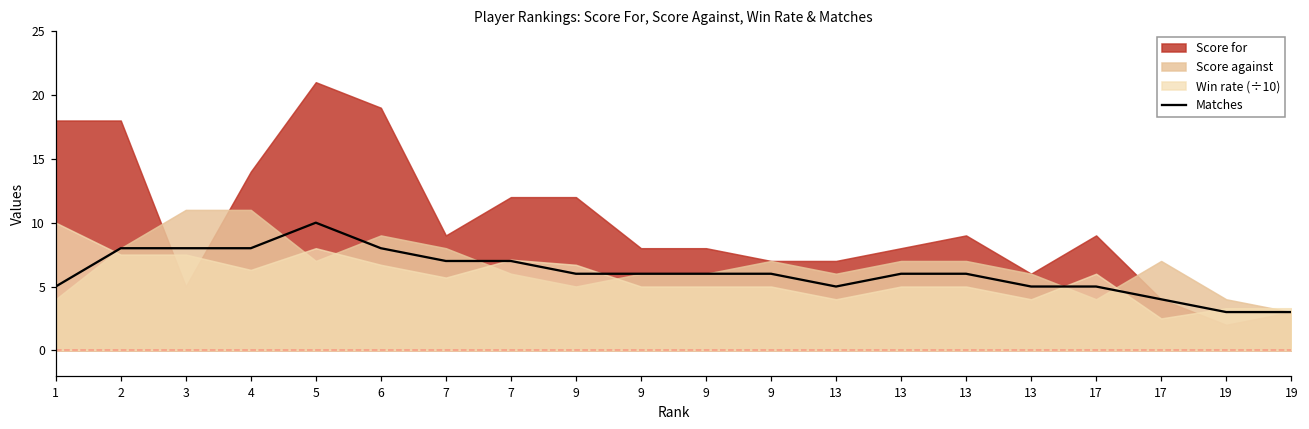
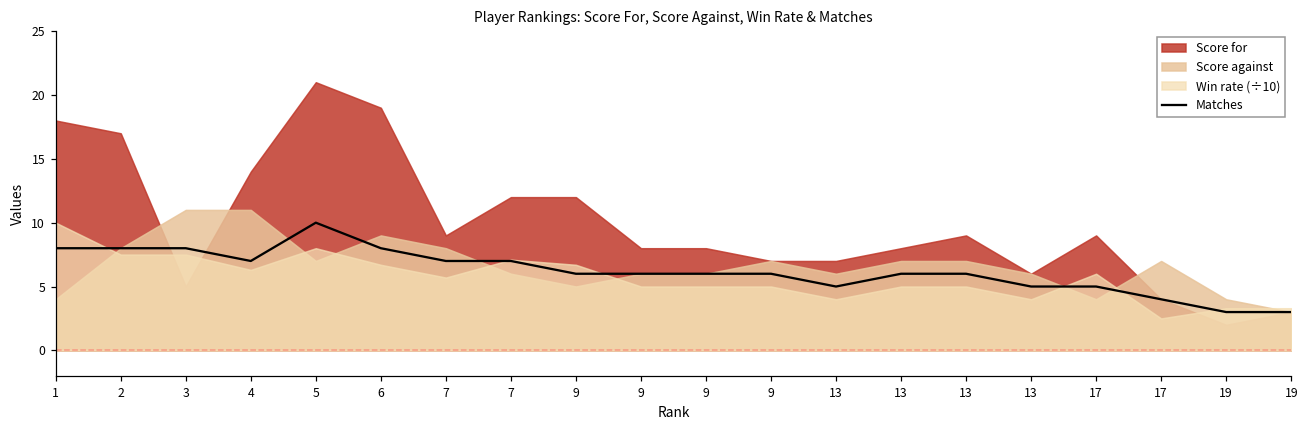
  {
    "Matches": {
-     "1": 5,
+     "1": 8,
      "3": 8,
-     "4": 8,
+     "4": 7,
      "5": 10,
      "6": 8
    },
    "Score for": {
      "1": 18,
-     "2": 18,
+     "2": 17,
      "3": 5,
      "4": 14,
      "5": 21,
      "6": 19
    }
  }
